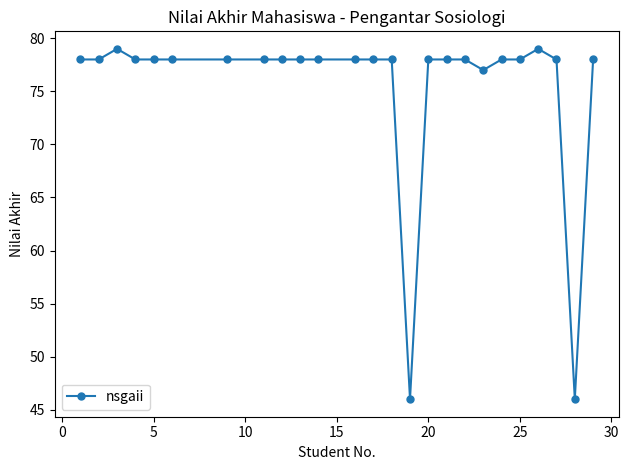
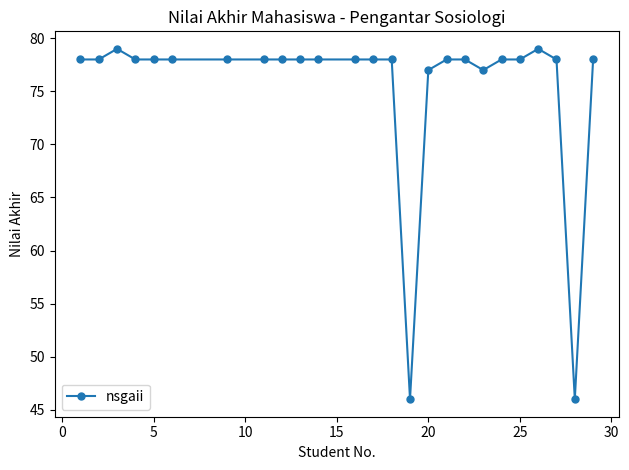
  {
    "5": 78,
-   "20": 78,
+   "20": 77,
    "25": 78
  }
